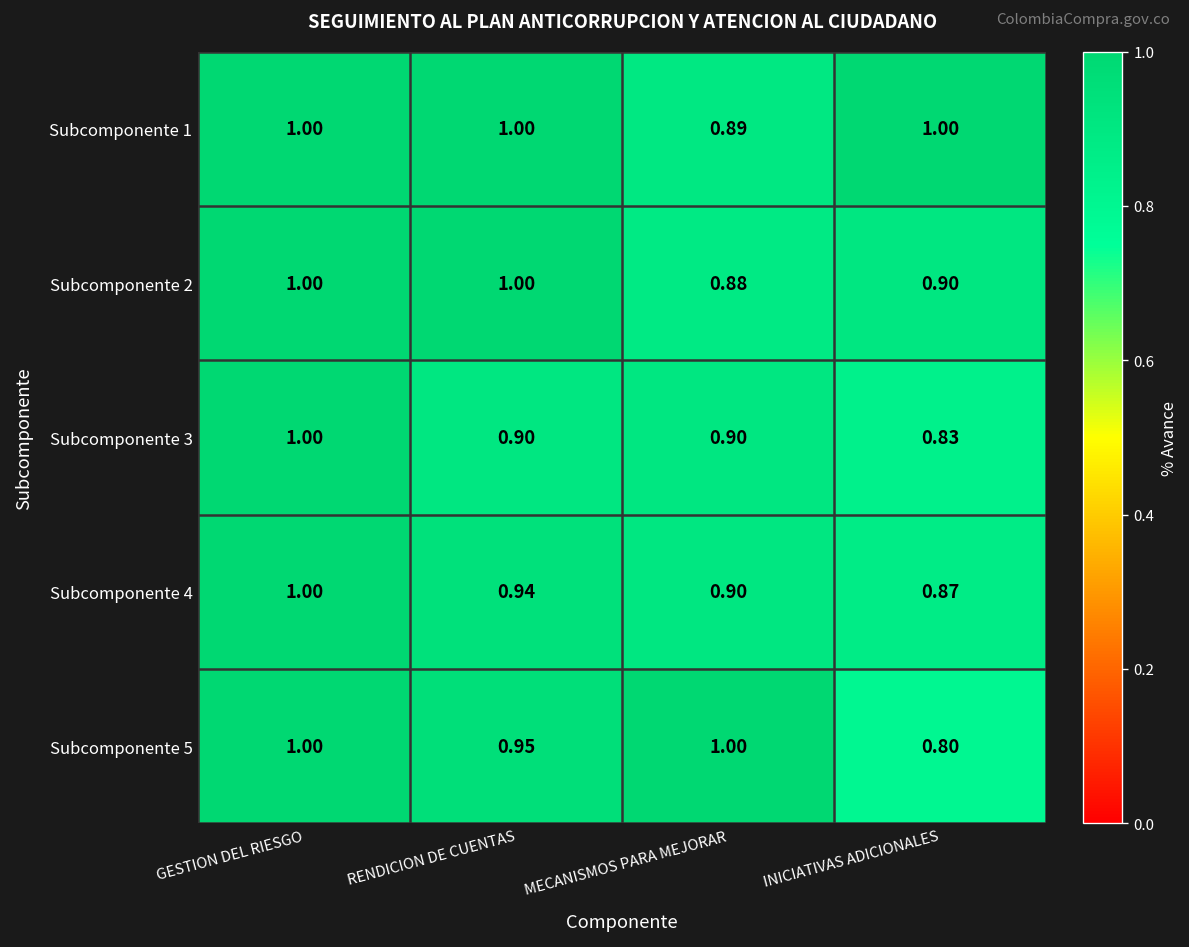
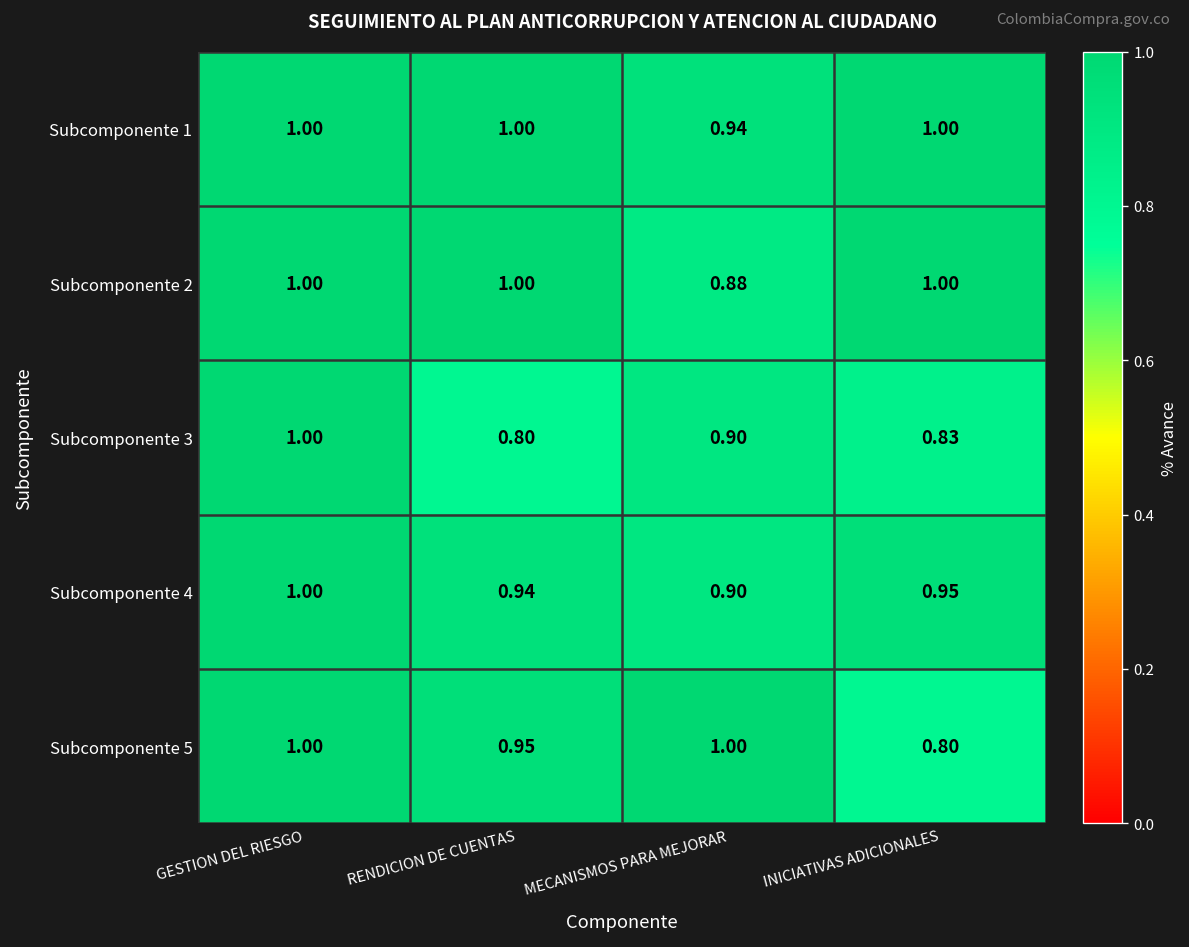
  {
    "Subcomponente 1": {
      "GESTION DEL RIESGO": 1.00,
      "RENDICION DE CUENTAS": 1.00,
-     "MECANISMOS PARA MEJORAR": 0.89,
+     "MECANISMOS PARA MEJORAR": 0.94,
      "INICIATIVAS ADICIONALES": 1.00
    },
    "Subcomponente 2": {
      "GESTION DEL RIESGO": 1.00,
      "RENDICION DE CUENTAS": 1.00,
      "MECANISMOS PARA MEJORAR": 0.88,
-     "INICIATIVAS ADICIONALES": 0.90
+     "INICIATIVAS ADICIONALES": 1.00
    },
    "Subcomponente 3": {
      "GESTION DEL RIESGO": 1.00,
-     "RENDICION DE CUENTAS": 0.90,
+     "RENDICION DE CUENTAS": 0.80,
      "MECANISMOS PARA MEJORAR": 0.90,
      "INICIATIVAS ADICIONALES": 0.83
    },
    "Subcomponente 4": {
      "GESTION DEL RIESGO": 1.00,
      "RENDICION DE CUENTAS": 0.94,
      "MECANISMOS PARA MEJORAR": 0.90,
-     "INICIATIVAS ADICIONALES": 0.87
+     "INICIATIVAS ADICIONALES": 0.95
    },
    "Subcomponente 5": {
      "GESTION DEL RIESGO": 1.00,
      "RENDICION DE CUENTAS": 0.95,
      "MECANISMOS PARA MEJORAR": 1.00,
      "INICIATIVAS ADICIONALES": 0.80
    }
  }
